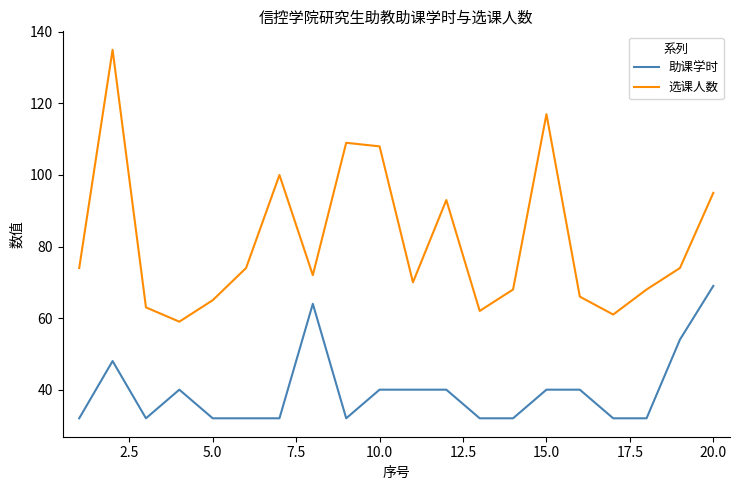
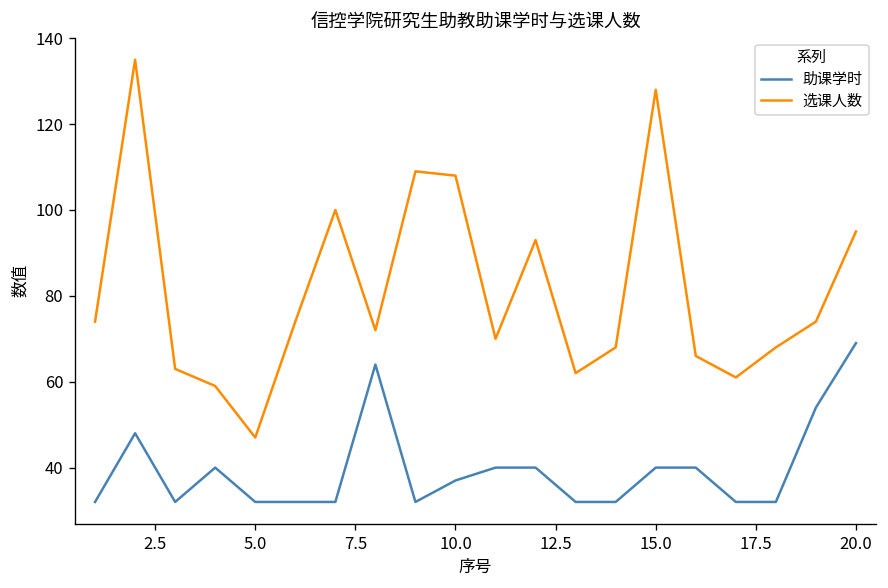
  {
    "助课学时": {
      "5.0": 32,
-     "10.0": 40,
+     "10.0": 37,
      "15.0": 40,
      "20.0": 69
    },
    "选课人数": {
-     "5.0": 65,
+     "5.0": 47,
      "10.0": 108,
-     "15.0": 117,
+     "15.0": 128,
      "20.0": 95
    }
  }
